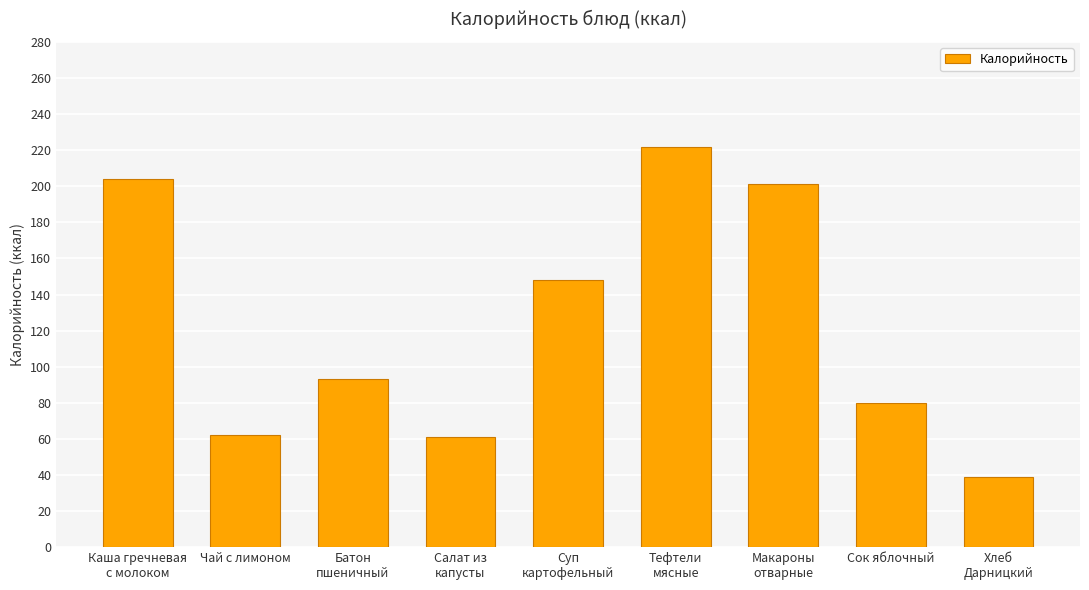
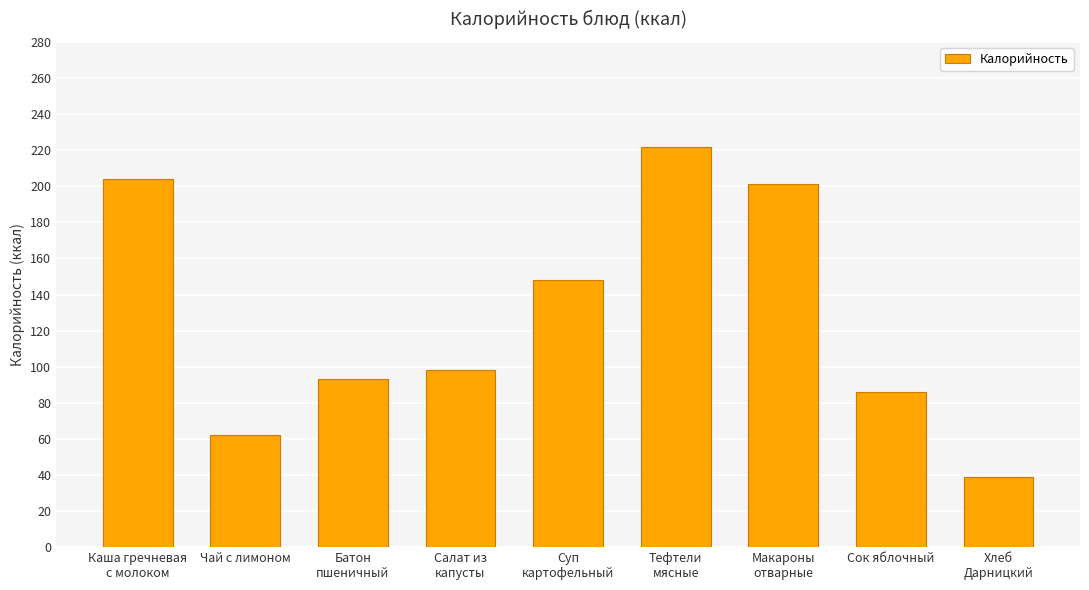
  {
    "Каша гречневая с молоком": 204,
    "Чай с лимоном": 62,
    "Батон пшеничный": 93,
-   "Салат из капусты": 61,
+   "Салат из капусты": 98,
    "Суп картофельный": 148,
    "Тефтели мясные": 222,
    "Макароны отварные": 201,
-   "Сок яблочный": 80,
+   "Сок яблочный": 86,
    "Хлеб Дарницкий": 39
  }
